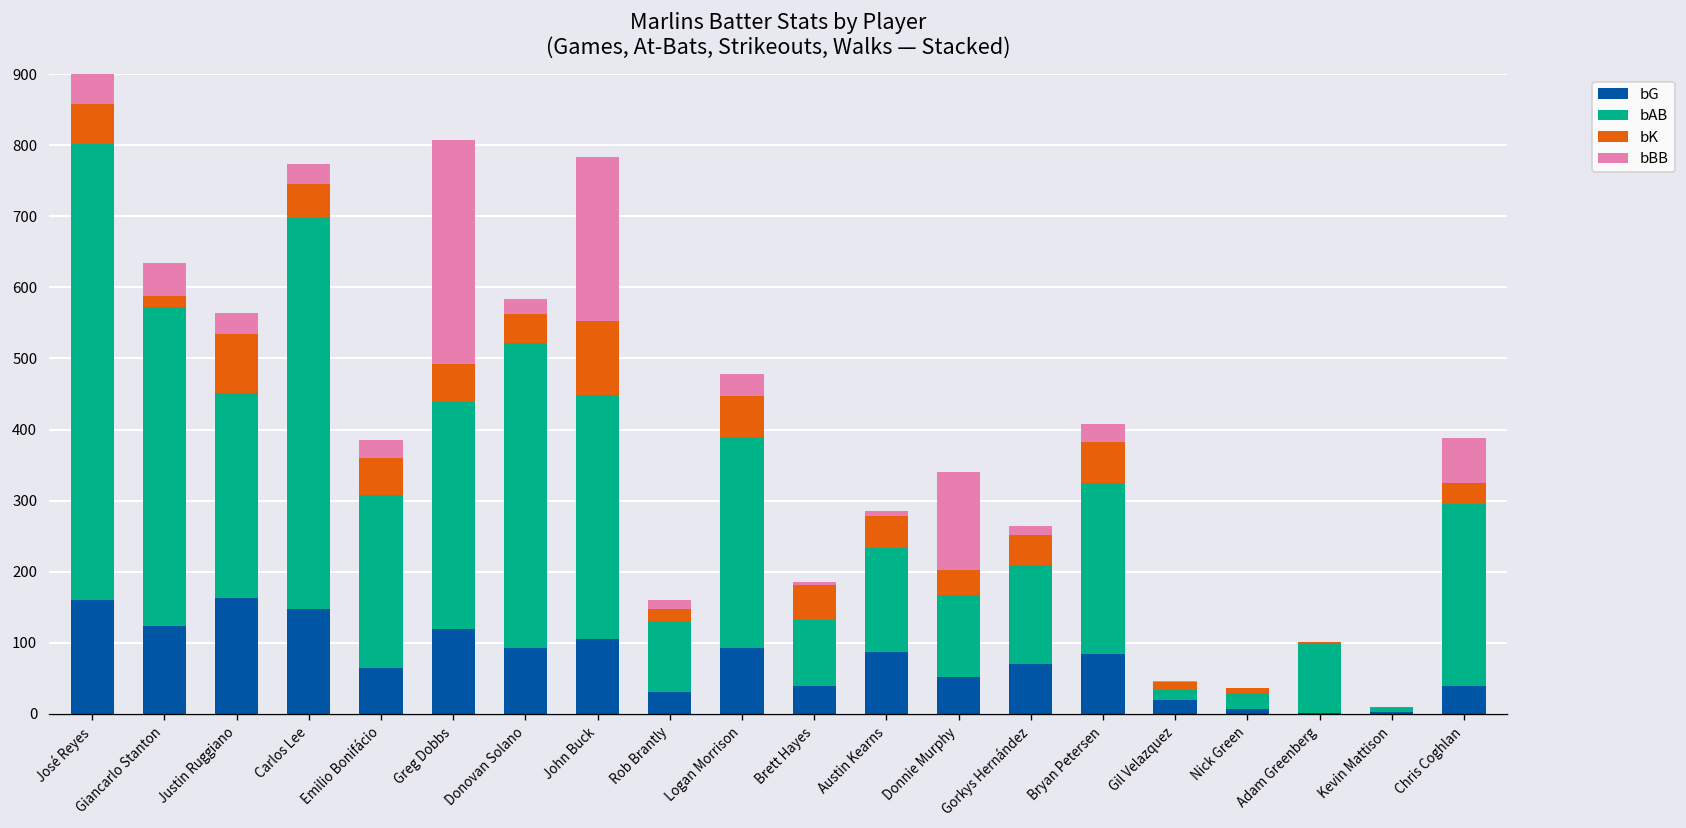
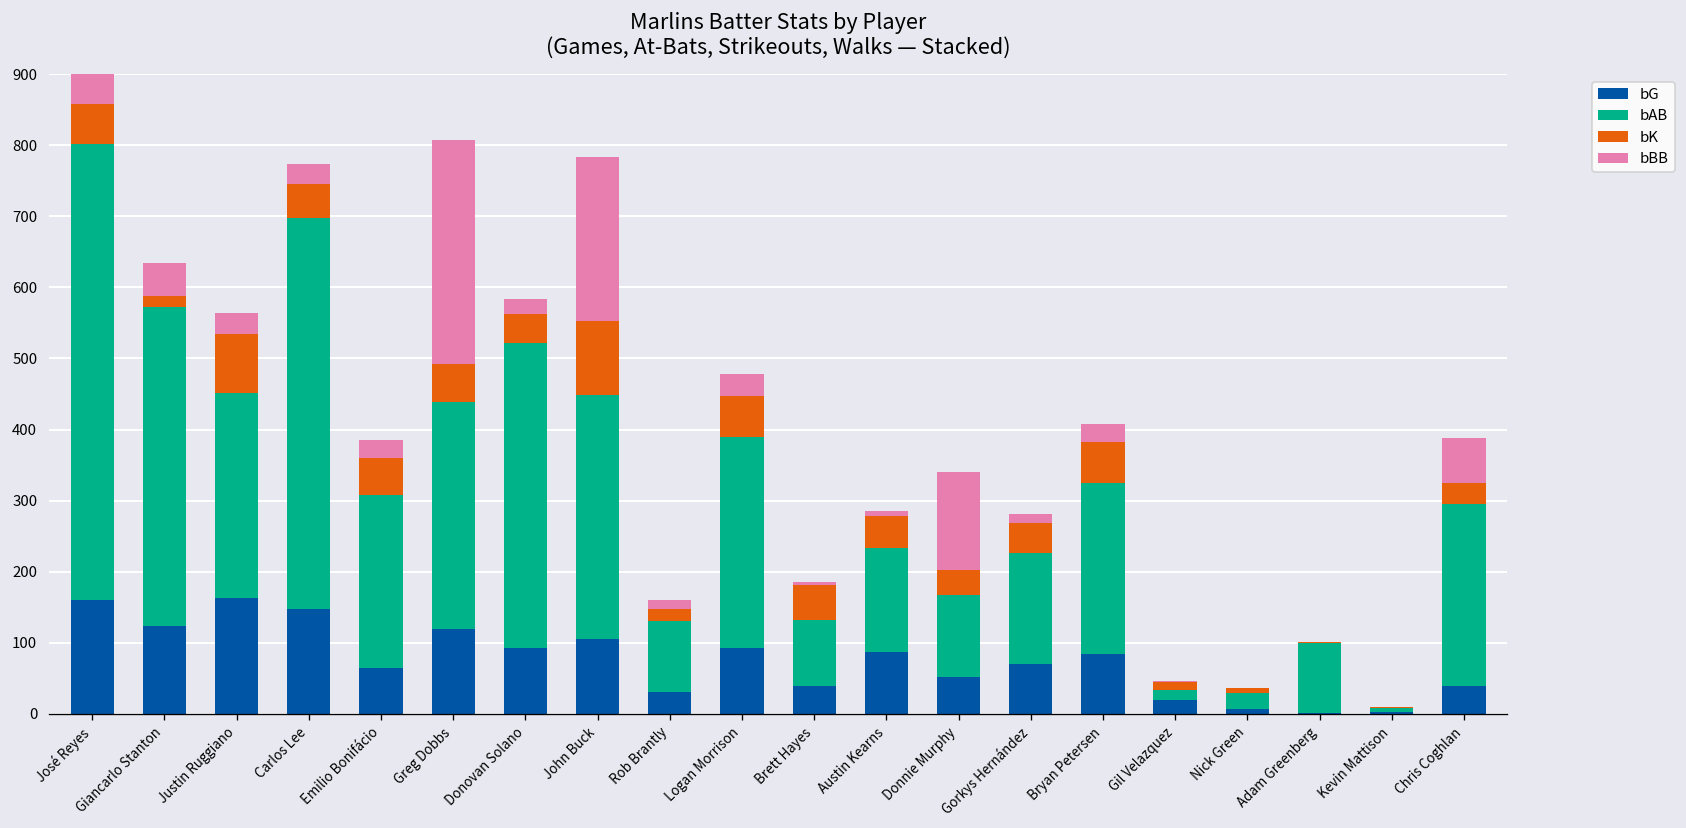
  {
    "bG": {
      "José Reyes": 160,
      "Giancarlo Stanton": 120,
      "Justin Ruggiano": 160,
      "Carlos Lee": 150,
      "Emilio Bonifácio": 60,
      "Greg Dobbs": 120,
      "Donovan Solano": 90,
      "John Buck": 110,
      "Rob Brantly": 30,
      "Logan Morrison": 90,
      "Brett Hayes": 40,
      "Austin Kearns": 90,
      "Donnie Murphy": 50,
      "Gorkys Hernández": 70,
      "Bryan Petersen": 80,
      "Gil Velazquez": 20,
      "Nick Green": 10,
      "Chris Coghlan": 40
    },
    "bAB": {
      "José Reyes": 640,
      "Giancarlo Stanton": 450,
      "Justin Ruggiano": 290,
      "Carlos Lee": 550,
      "Emilio Bonifácio": 240,
      "Greg Dobbs": 320,
      "Donovan Solano": 430,
      "John Buck": 340,
      "Rob Brantly": 100,
      "Logan Morrison": 300,
      "Brett Hayes": 90,
      "Austin Kearns": 150,
      "Donnie Murphy": 120,
-     "Gorkys Hernández": 140,
+     "Gorkys Hernández": 160,
      "Bryan Petersen": 240,
      "Gil Velazquez": 20,
      "Nick Green": 20,
      "Adam Greenberg": 100,
      "Kevin Mattison": 10,
      "Chris Coghlan": 260
    },
    "bK": {
      "José Reyes": 60,
      "Giancarlo Stanton": 20,
      "Justin Ruggiano": 80,
      "Carlos Lee": 50,
      "Emilio Bonifácio": 50,
      "Greg Dobbs": 50,
      "Donovan Solano": 40,
      "John Buck": 100,
      "Rob Brantly": 20,
      "Logan Morrison": 60,
      "Brett Hayes": 50,
      "Austin Kearns": 40,
      "Donnie Murphy": 40,
      "Gorkys Hernández": 40,
      "Bryan Petersen": 60,
      "Gil Velazquez": 10,
      "Nick Green": 10,
      "Chris Coghlan": 30
    },
    "bBB": {
      "Giancarlo Stanton": 50,
      "Justin Ruggiano": 30,
      "Carlos Lee": 30,
      "Emilio Bonifácio": 30,
      "Greg Dobbs": 320,
      "Donovan Solano": 20,
      "John Buck": 230,
      "Rob Brantly": 10,
      "Logan Morrison": 30,
      "Austin Kearns": 10,
      "Donnie Murphy": 140,
      "Gorkys Hernández": 10,
      "Bryan Petersen": 30,
      "Nick Green": 0,
      "Adam Greenberg": 0,
      "Kevin Mattison": 0,
      "Chris Coghlan": 60
    }
  }
